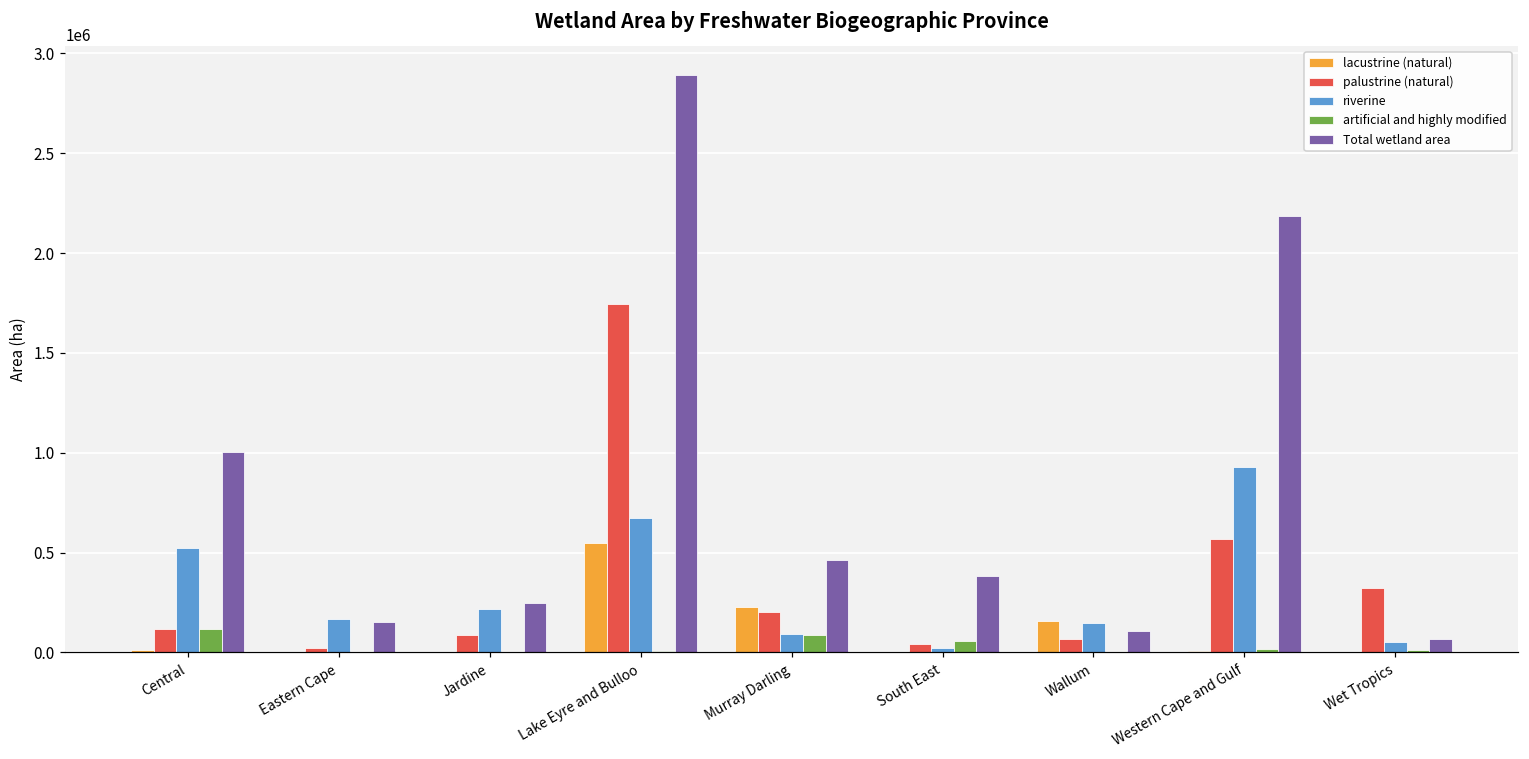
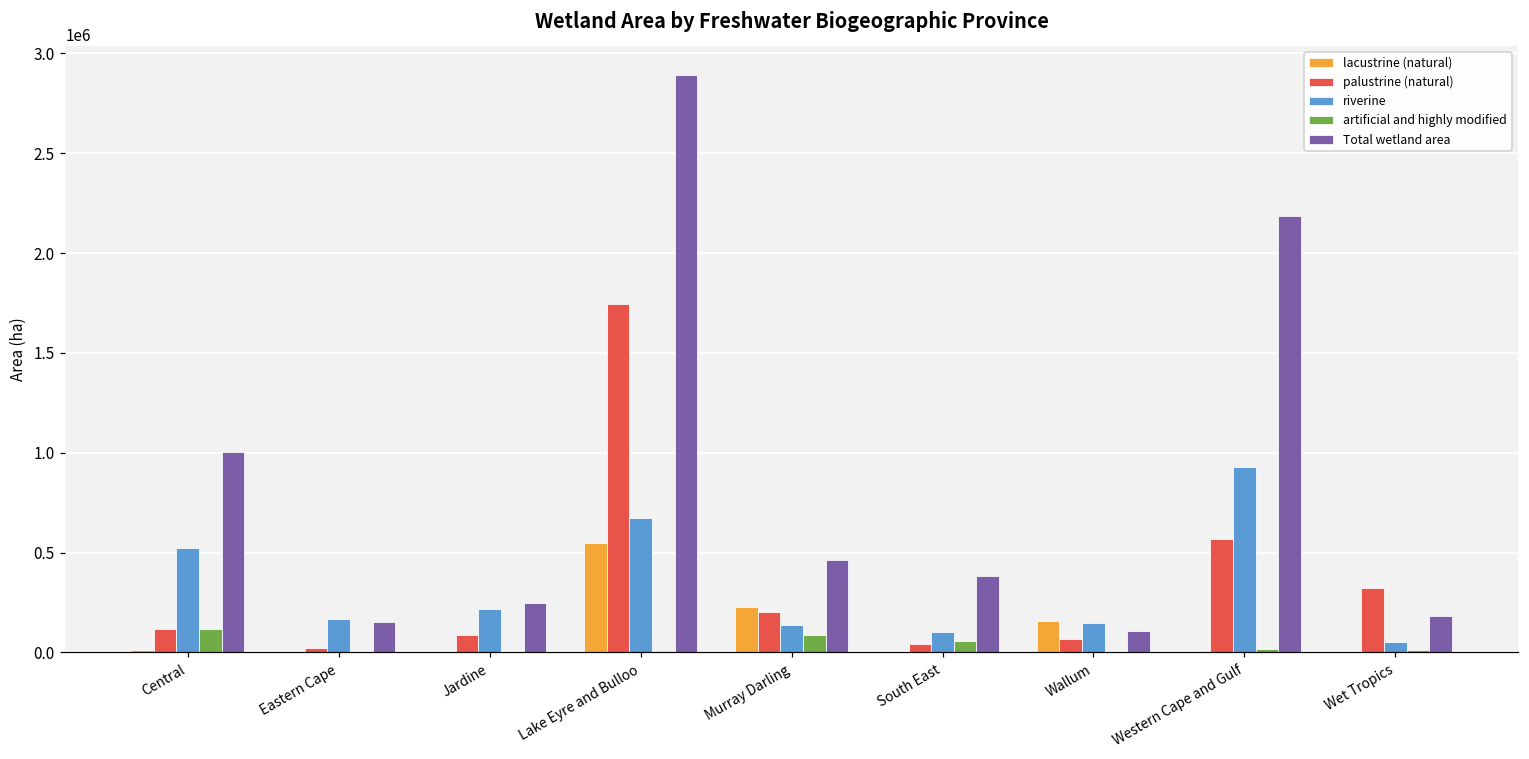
  {
    "lacustrine (natural)": {
      "Jardine": 0,
      "Lake Eyre and Bulloo": 550000,
      "Murray Darling": 230000,
      "Wallum": 160000
    },
    "palustrine (natural)": {
      "Central": 110000,
      "Eastern Cape": 20000,
      "Jardine": 90000,
      "Lake Eyre and Bulloo": 1740000,
      "Murray Darling": 200000,
      "South East": 40000,
      "Wallum": 70000,
      "Western Cape and Gulf": 570000,
      "Wet Tropics": 320000
    },
    "riverine": {
      "Central": 520000,
      "Eastern Cape": 160000,
      "Jardine": 220000,
      "Lake Eyre and Bulloo": 670000,
-     "Murray Darling": 90000,
-     "South East": 20000,
+     "Murray Darling": 140000,
+     "South East": 100000,
      "Wallum": 150000,
      "Western Cape and Gulf": 930000,
      "Wet Tropics": 50000
    },
    "artificial and highly modified": {
      "Central": 120000,
      "Murray Darling": 90000,
      "South East": 60000,
      "Western Cape and Gulf": 20000
    },
    "Total wetland area": {
      "Central": 1000000,
      "Eastern Cape": 150000,
      "Jardine": 250000,
      "Lake Eyre and Bulloo": 2890000,
      "Murray Darling": 460000,
      "South East": 380000,
      "Wallum": 110000,
      "Western Cape and Gulf": 2190000,
-     "Wet Tropics": 60000
+     "Wet Tropics": 180000
    }
  }
